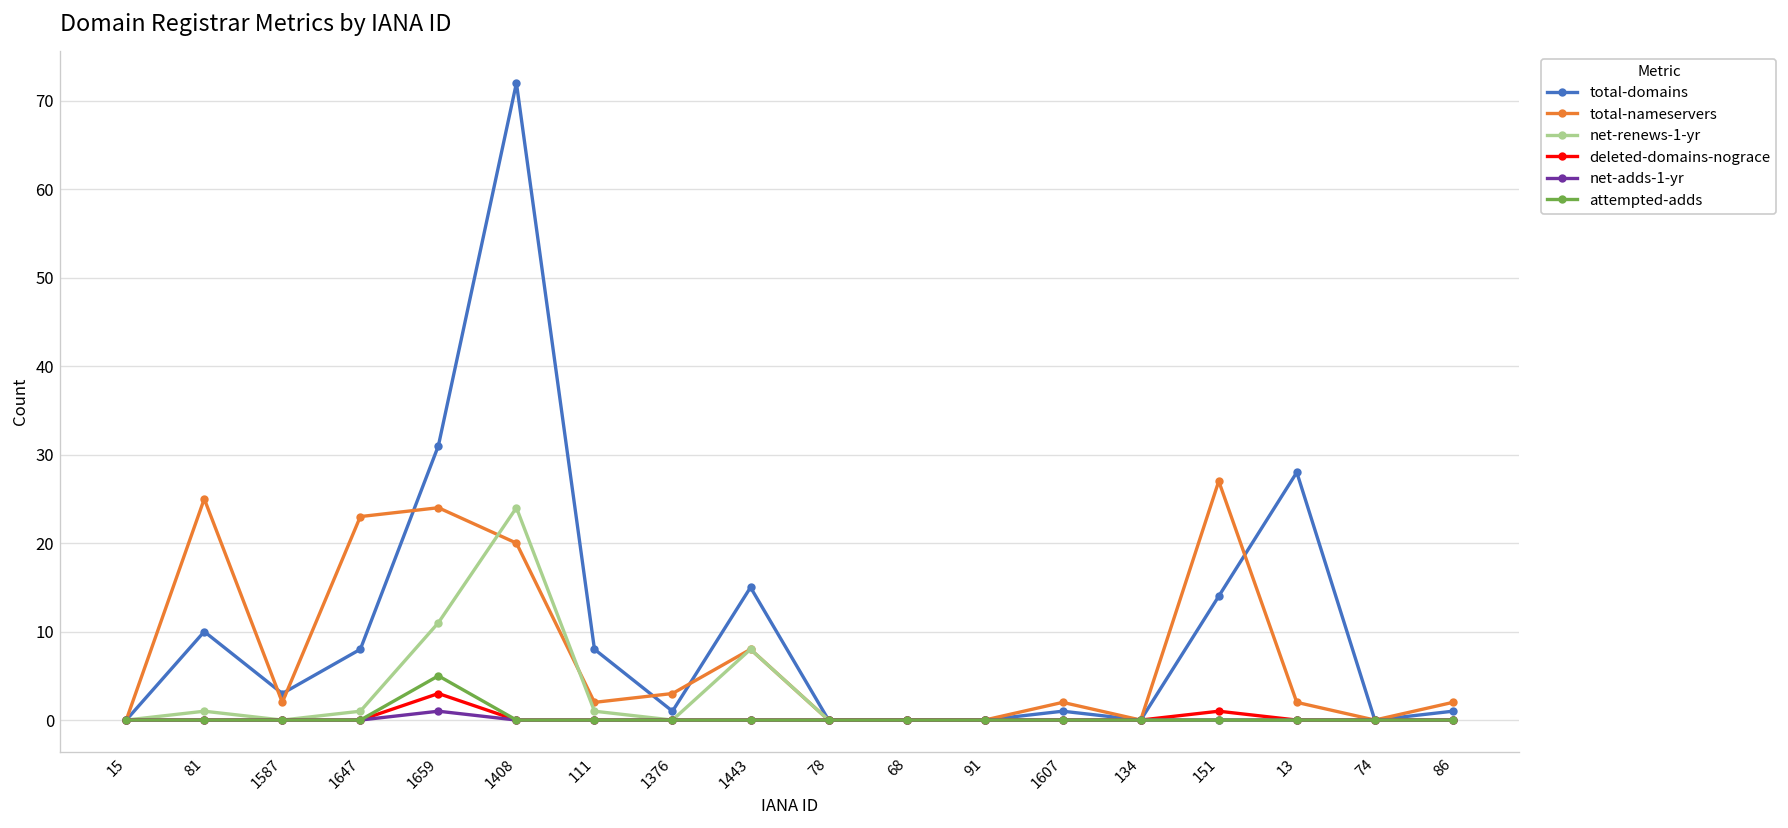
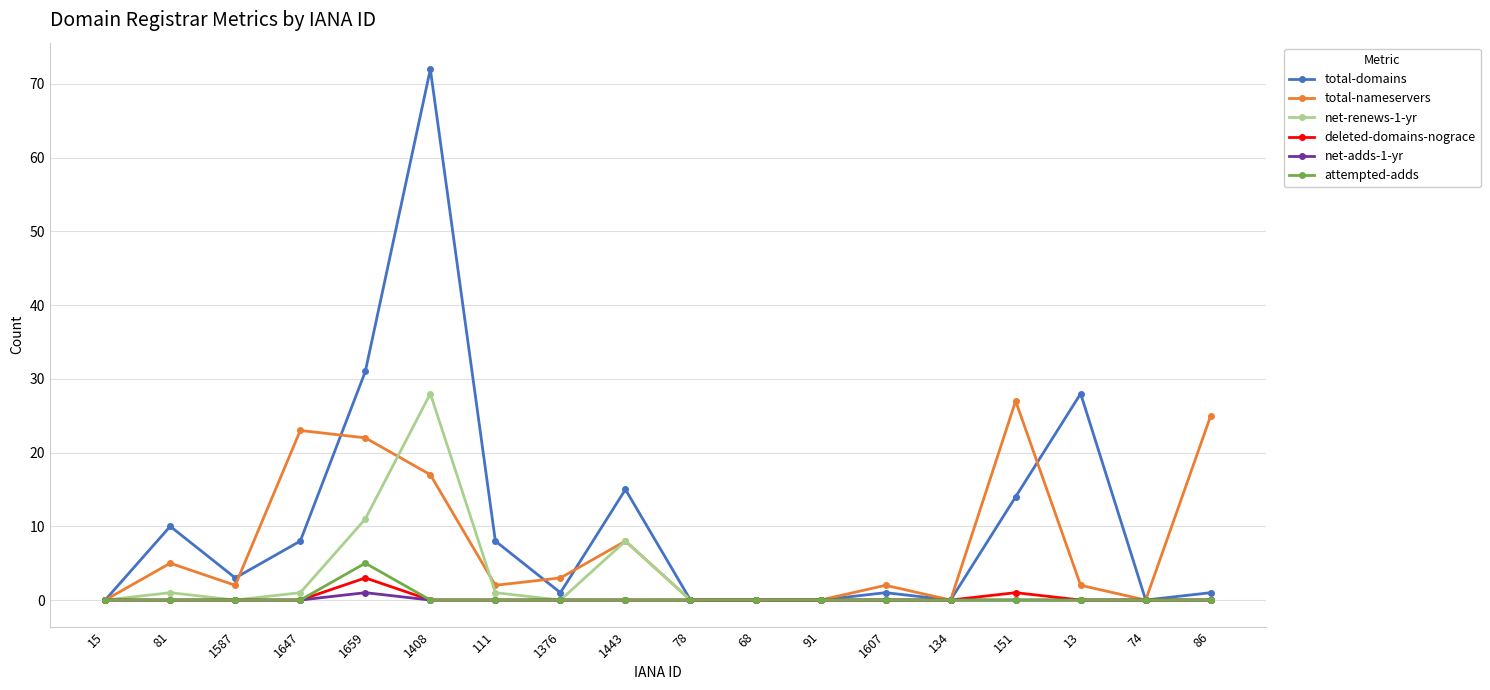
  {
    "total-domains": {
      "81": 10,
      "1587": 3,
      "1647": 8,
      "1659": 31,
      "1408": 72,
      "111": 8,
      "1376": 1,
      "1443": 15,
      "1607": 1,
      "151": 14,
      "13": 28,
      "86": 1
    },
    "total-nameservers": {
-     "81": 25,
+     "81": 5,
      "1587": 2,
      "1647": 23,
-     "1659": 24,
-     "1408": 20,
+     "1659": 22,
+     "1408": 17,
      "111": 2,
      "1376": 3,
      "1607": 2,
      "151": 27,
      "13": 2,
-     "86": 2
+     "86": 25
    },
    "net-renews-1-yr": {
      "81": 1,
      "1647": 1,
      "1659": 11,
-     "1408": 24,
+     "1408": 28,
      "111": 1
    },
    "deleted-domains-nograce": {
      "1659": 3,
      "151": 1
    },
    "net-adds-1-yr": {
      "1659": 1
    },
    "attempted-adds": {
      "1659": 5
    }
  }
